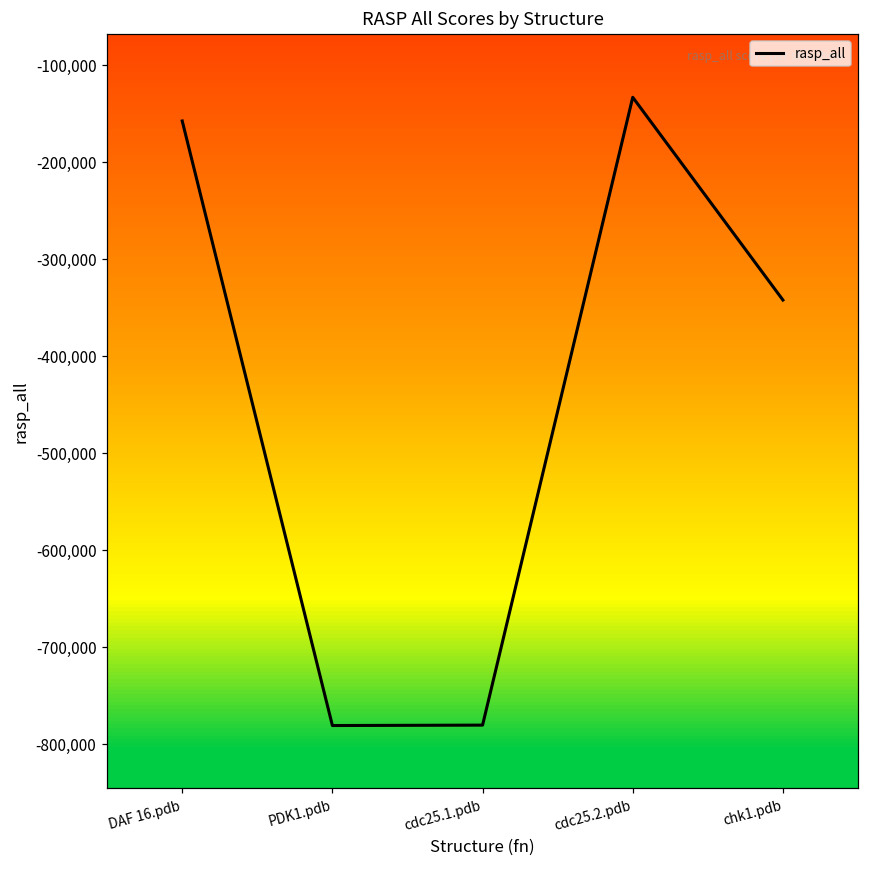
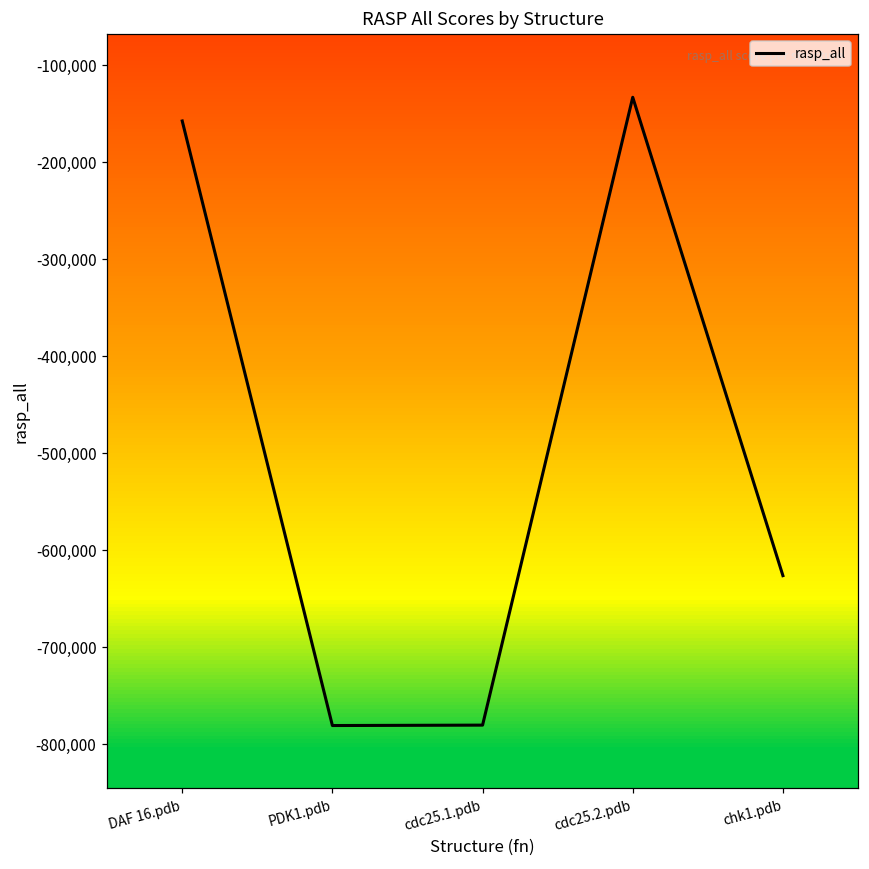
  {
    "DAF 16.pdb": "-160,000",
    "PDK1.pdb": "-780,000",
    "cdc25.1.pdb": "-780,000",
    "cdc25.2.pdb": "-130,000",
-   "chk1.pdb": "-340,000"
+   "chk1.pdb": "-630,000"
  }
